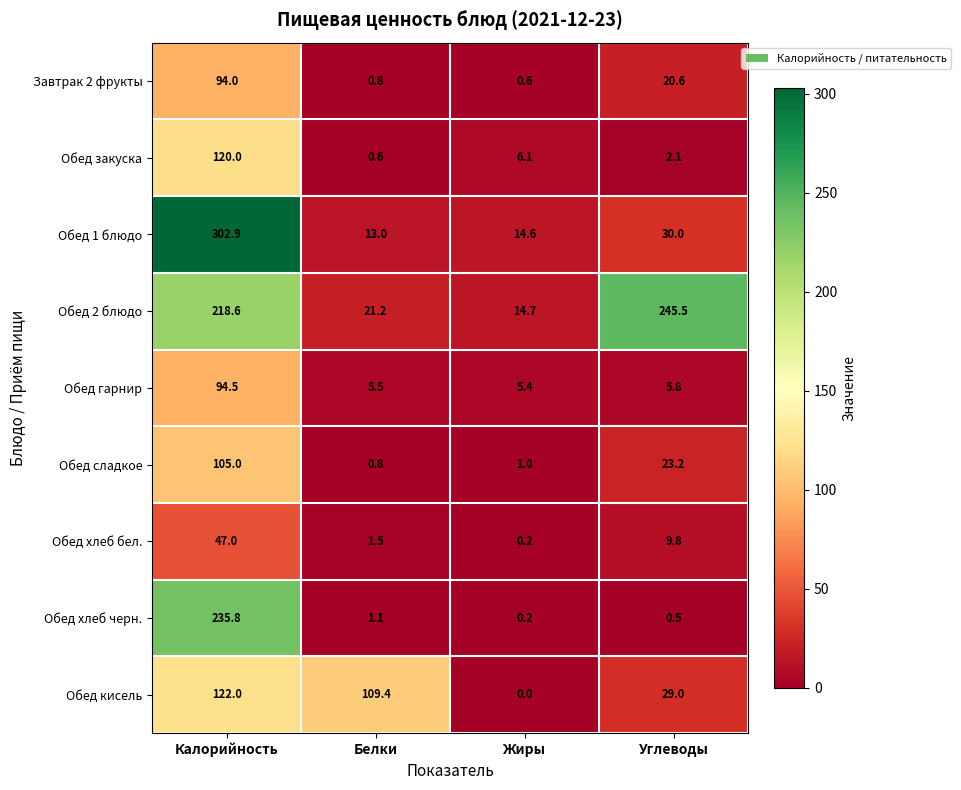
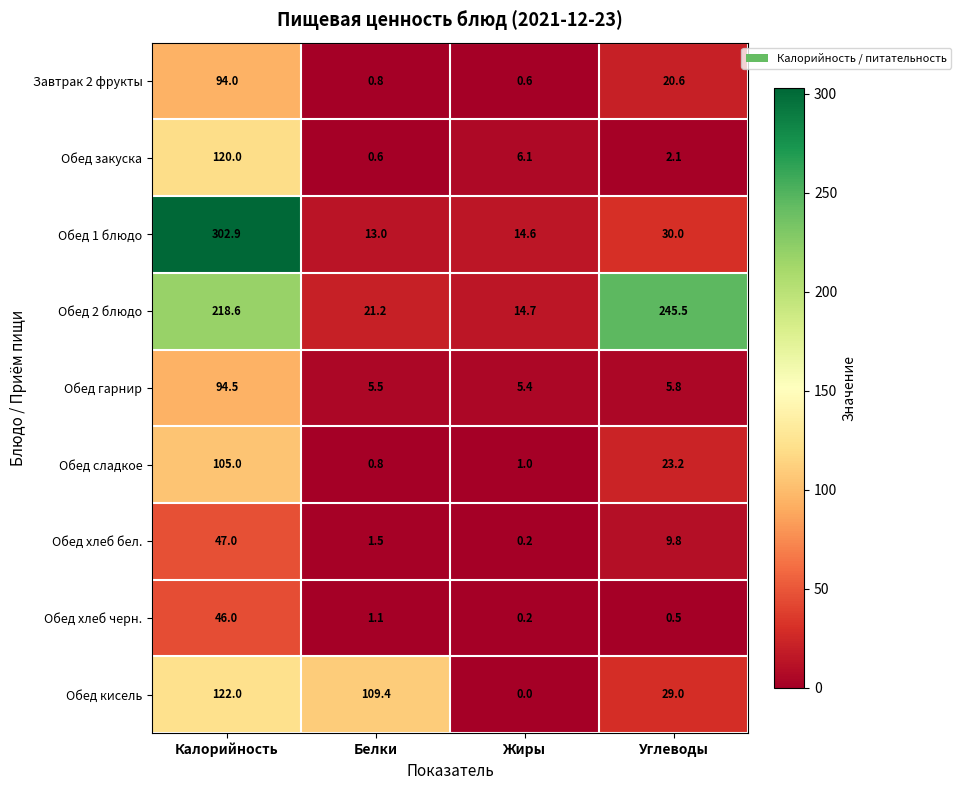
  {
    "Завтрак 2 фрукты": {
      "Калорийность": 94.0,
      "Белки": 0.8,
      "Жиры": 0.6,
      "Углеводы": 20.6
    },
    "Обед закуска": {
      "Калорийность": 120.0,
      "Белки": 0.6,
      "Жиры": 6.1,
      "Углеводы": 2.1
    },
    "Обед 1 блюдо": {
      "Калорийность": 302.9,
      "Белки": 13.0,
      "Жиры": 14.6,
      "Углеводы": 30.0
    },
    "Обед 2 блюдо": {
      "Калорийность": 218.6,
      "Белки": 21.2,
      "Жиры": 14.7,
      "Углеводы": 245.5
    },
    "Обед гарнир": {
      "Калорийность": 94.5,
      "Белки": 5.5,
      "Жиры": 5.4,
      "Углеводы": 5.8
    },
    "Обед сладкое": {
      "Калорийность": 105.0,
      "Белки": 0.8,
      "Жиры": 1.0,
      "Углеводы": 23.2
    },
    "Обед хлеб бел.": {
      "Калорийность": 47.0,
      "Белки": 1.5,
      "Жиры": 0.2,
      "Углеводы": 9.8
    },
    "Обед хлеб черн.": {
-     "Калорийность": 235.8,
+     "Калорийность": 46.0,
      "Белки": 1.1,
      "Жиры": 0.2,
      "Углеводы": 0.5
    },
    "Обед кисель": {
      "Калорийность": 122.0,
      "Белки": 109.4,
      "Жиры": 0.0,
      "Углеводы": 29.0
    }
  }
